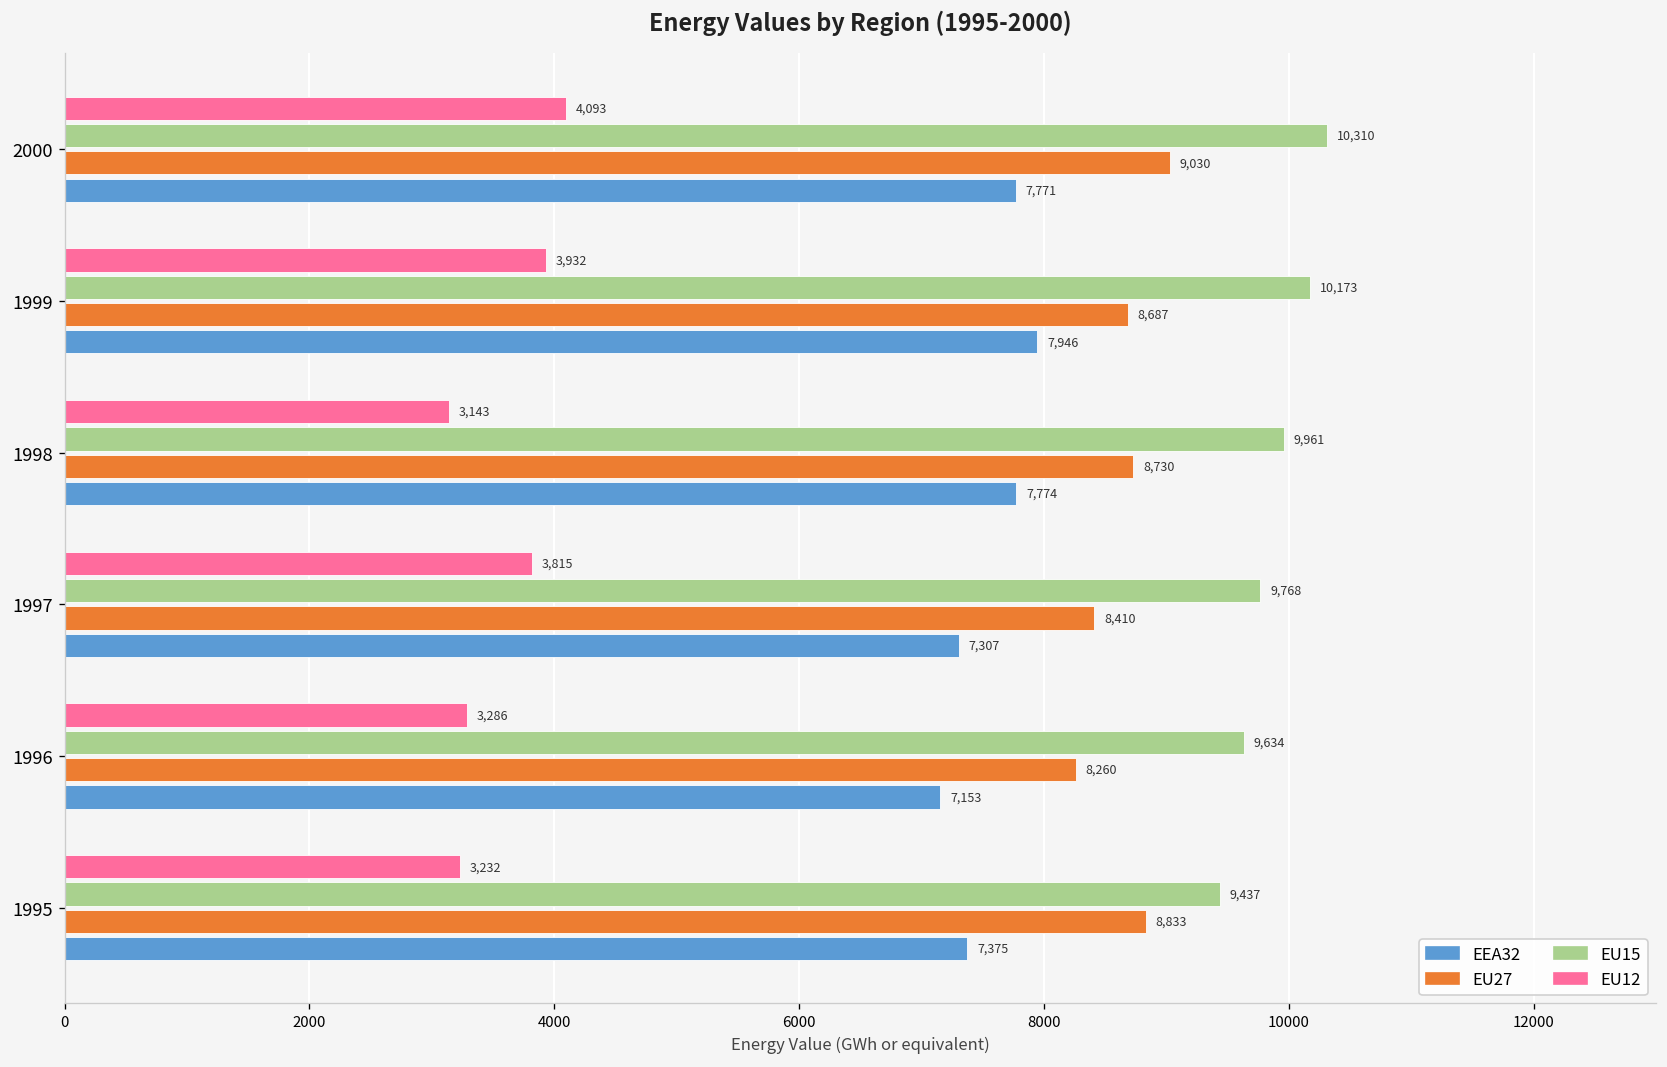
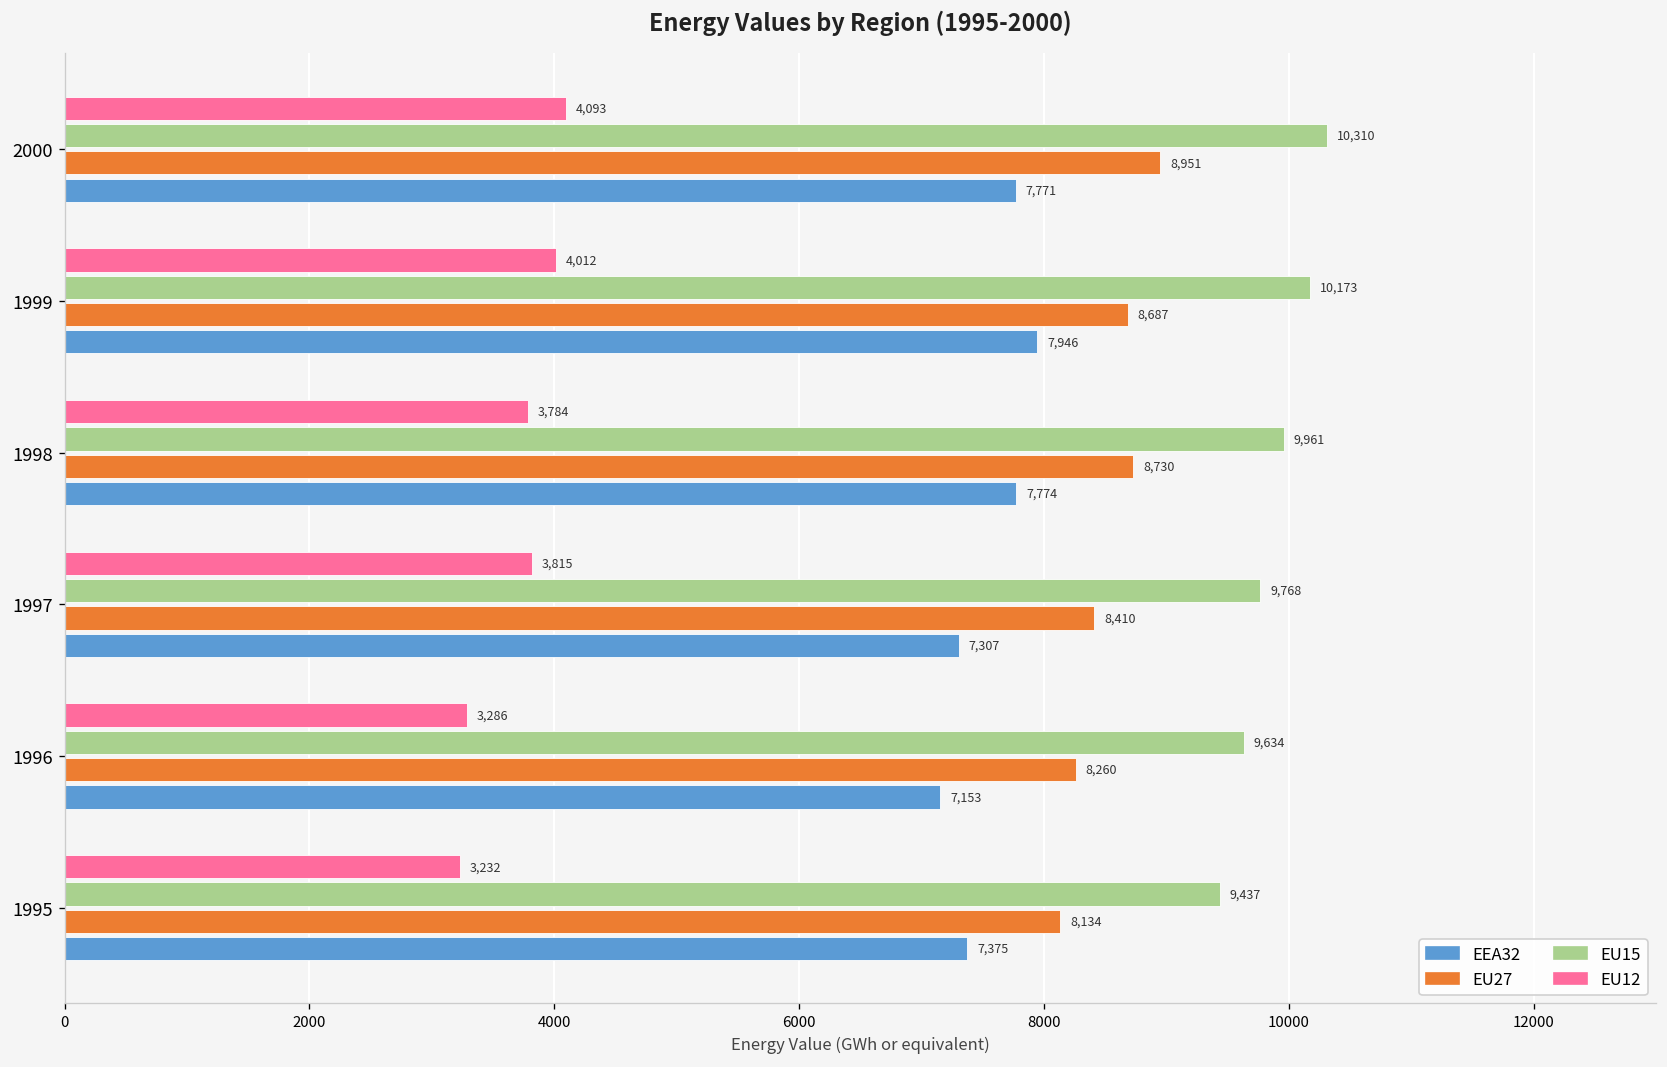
  {
    "EEA32": {
      "2000": "7,771",
      "1999": "7,946",
      "1998": "7,774",
      "1997": "7,307",
      "1996": "7,153",
      "1995": "7,375"
    },
    "EU27": {
-     "2000": "9,030",
+     "2000": "8,951",
      "1999": "8,687",
      "1998": "8,730",
      "1997": "8,410",
      "1996": "8,260",
-     "1995": "8,833"
+     "1995": "8,134"
    },
    "EU15": {
      "2000": "10,310",
      "1999": "10,173",
      "1998": "9,961",
      "1997": "9,768",
      "1996": "9,634",
      "1995": "9,437"
    },
    "EU12": {
      "2000": "4,093",
-     "1999": "3,932",
-     "1998": "3,143",
+     "1999": "4,012",
+     "1998": "3,784",
      "1997": "3,815",
      "1996": "3,286",
      "1995": "3,232"
    }
  }
